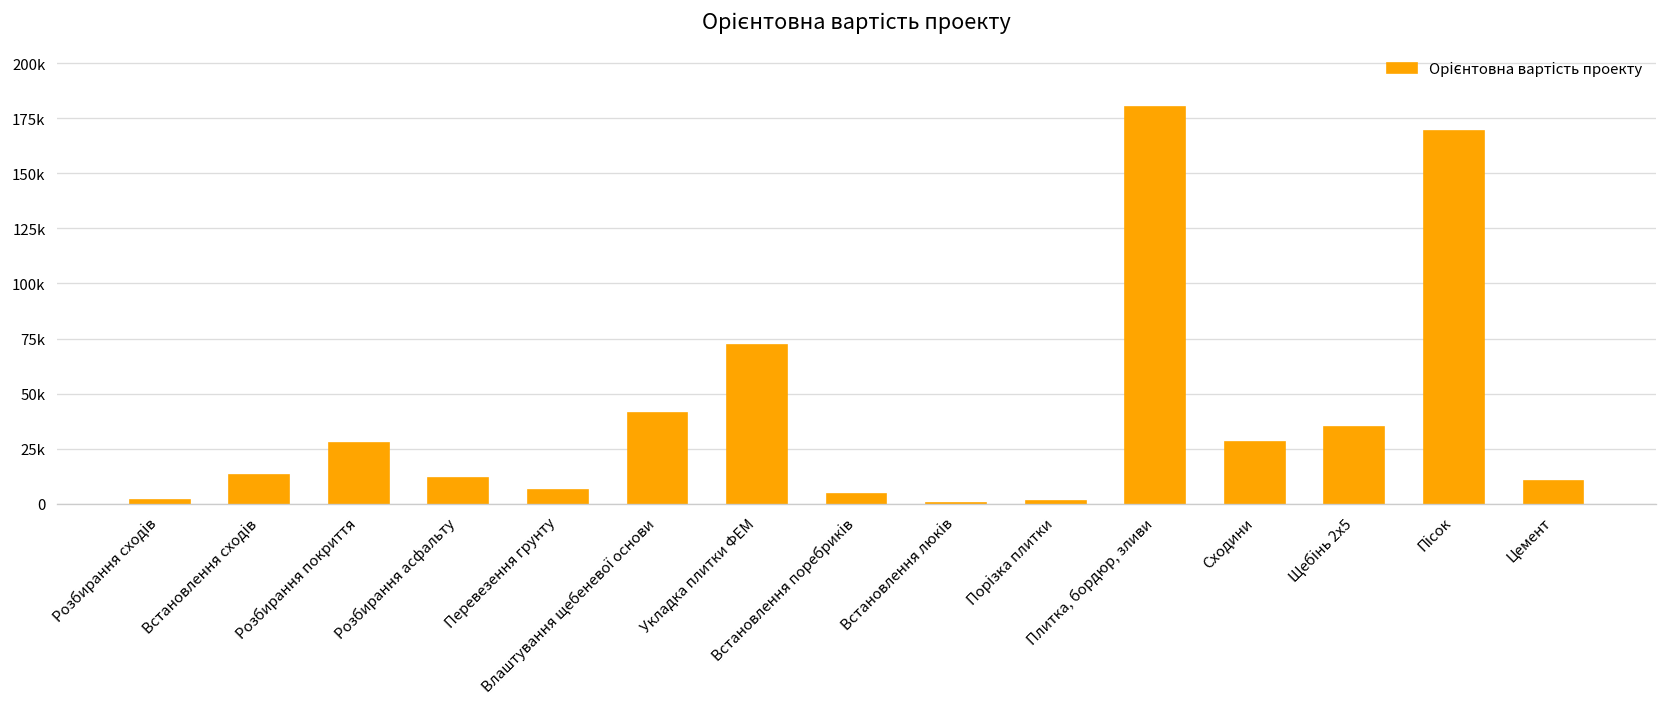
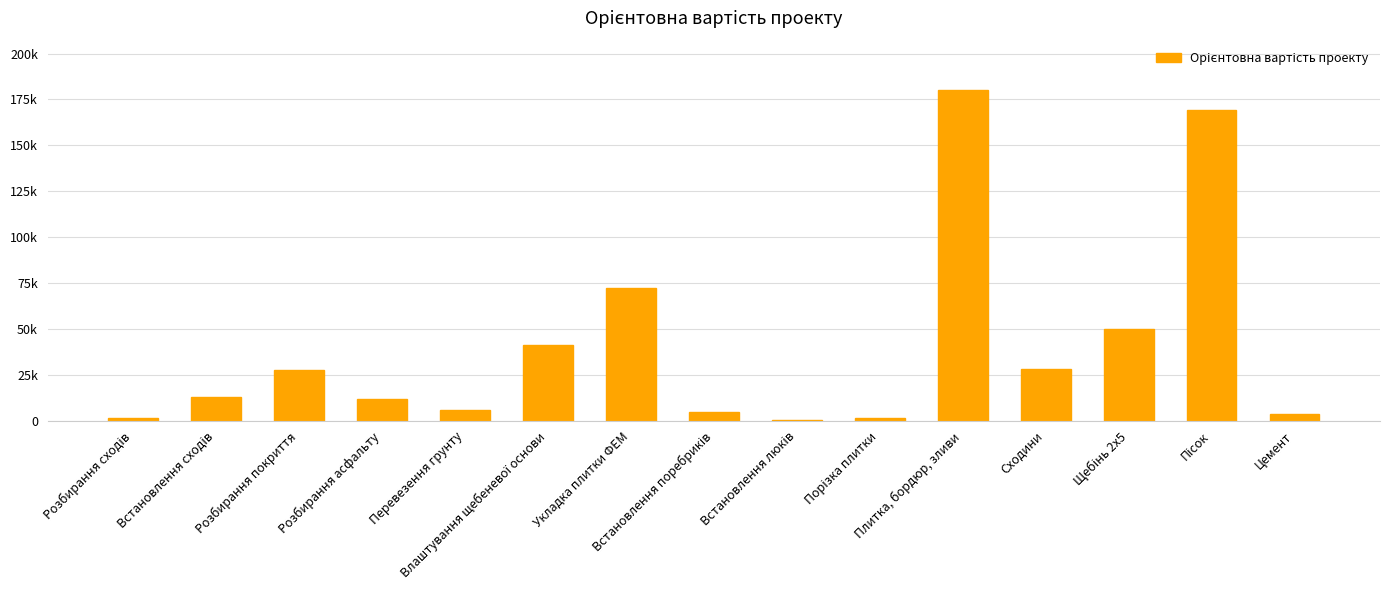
  {
    "Розбирання сходів": 2000,
    "Встановлення сходів": 13000,
    "Розбирання покриття": 27000,
    "Розбирання асфальту": 12000,
    "Перевезення грунту": 6000,
    "Влаштування щебеневої основи": 41000,
    "Укладка плитки ФЕМ": 72000,
    "Встановлення поребриків": 5000,
    "Плитка, бордюр, зливи": 180000,
    "Сходини": 28000,
-   "Щебінь 2х5": 35000,
+   "Щебінь 2х5": 50000,
    "Пісок": 169000,
-   "Цемент": 11000
+   "Цемент": 4000
  }
